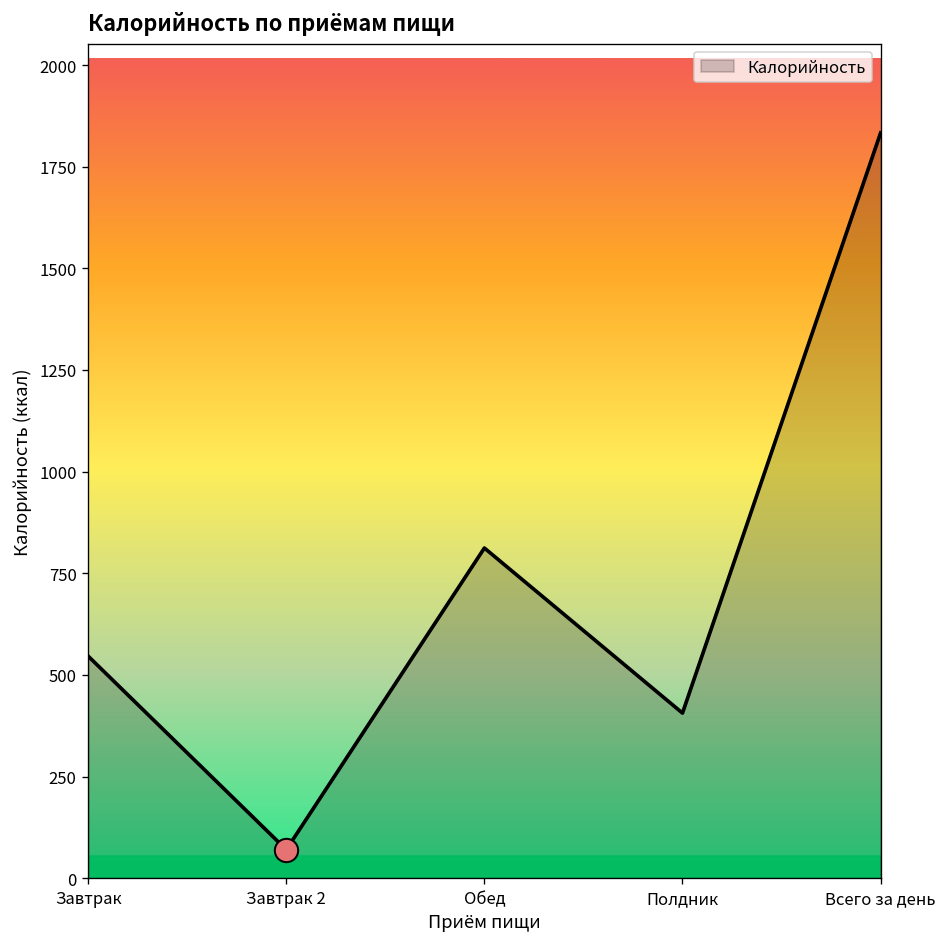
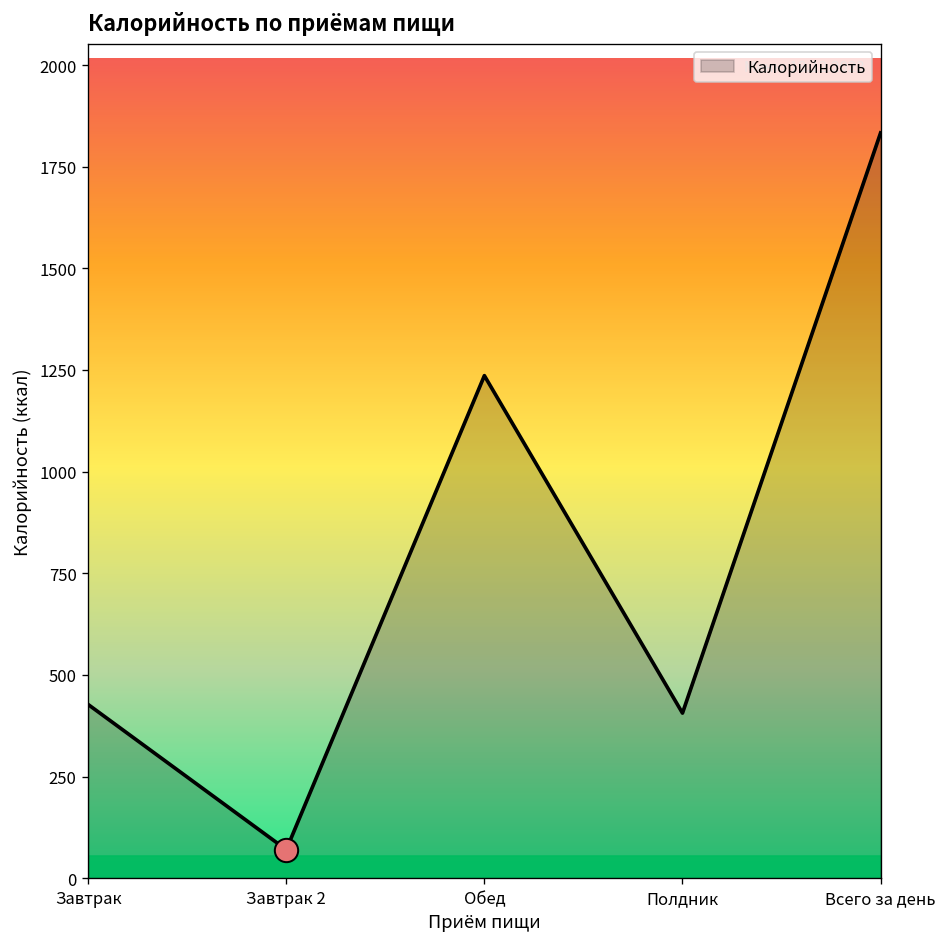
  {
    "Калорийность": {
-     "Завтрак": 550,
-     "Обед": 810,
+     "Завтрак": 430,
+     "Обед": 1240,
      "Полдник": 410,
      "Всего за день": 1830
    }
  }
